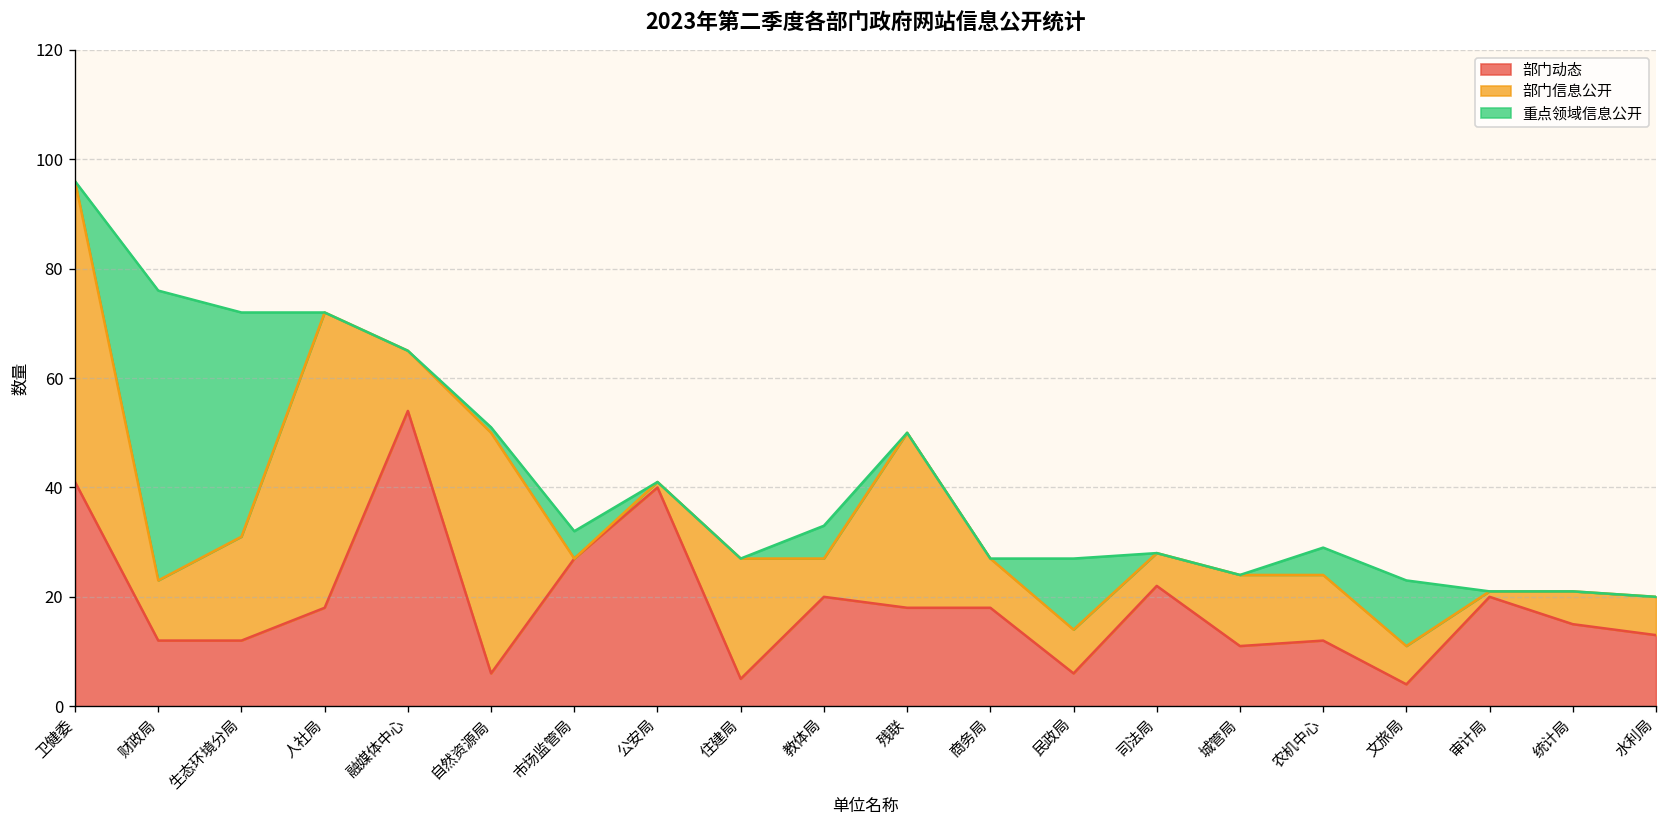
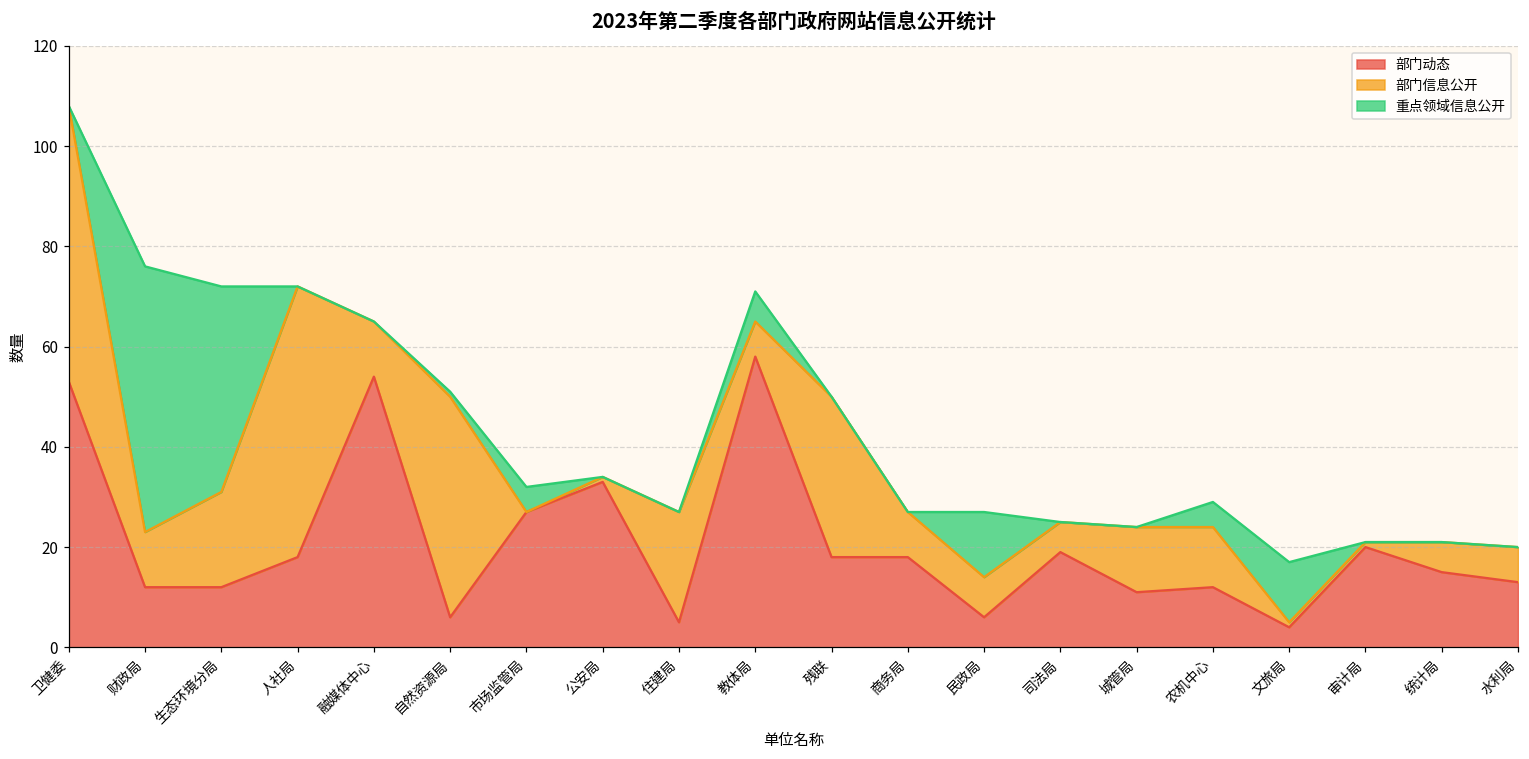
  {
    "部门动态": {
-     "卫健委": 41,
+     "卫健委": 53,
      "财政局": 12,
      "生态环境分局": 12,
      "人社局": 18,
      "融媒体中心": 54,
      "自然资源局": 6,
-     "公安局": 40,
+     "公安局": 33,
      "住建局": 5,
-     "教体局": 20,
+     "教体局": 58,
      "残联": 18,
      "商务局": 18,
      "民政局": 6,
-     "司法局": 22,
+     "司法局": 19,
      "城管局": 11,
      "农机中心": 12,
      "文旅局": 4,
      "审计局": 20,
      "统计局": 15,
      "水利局": 13
    },
    "部门信息公开": {
      "财政局": 11,
      "生态环境分局": 19,
      "自然资源局": 44,
      "教体局": 7,
      "民政局": 8,
      "农机中心": 12,
-     "文旅局": 7
+     "文旅局": 1
    },
    "重点领域信息公开": {
      "财政局": 53,
      "生态环境分局": 41,
      "自然资源局": 1,
      "市场监管局": 5,
      "教体局": 6,
      "民政局": 13,
      "农机中心": 5,
      "文旅局": 12
    }
  }
